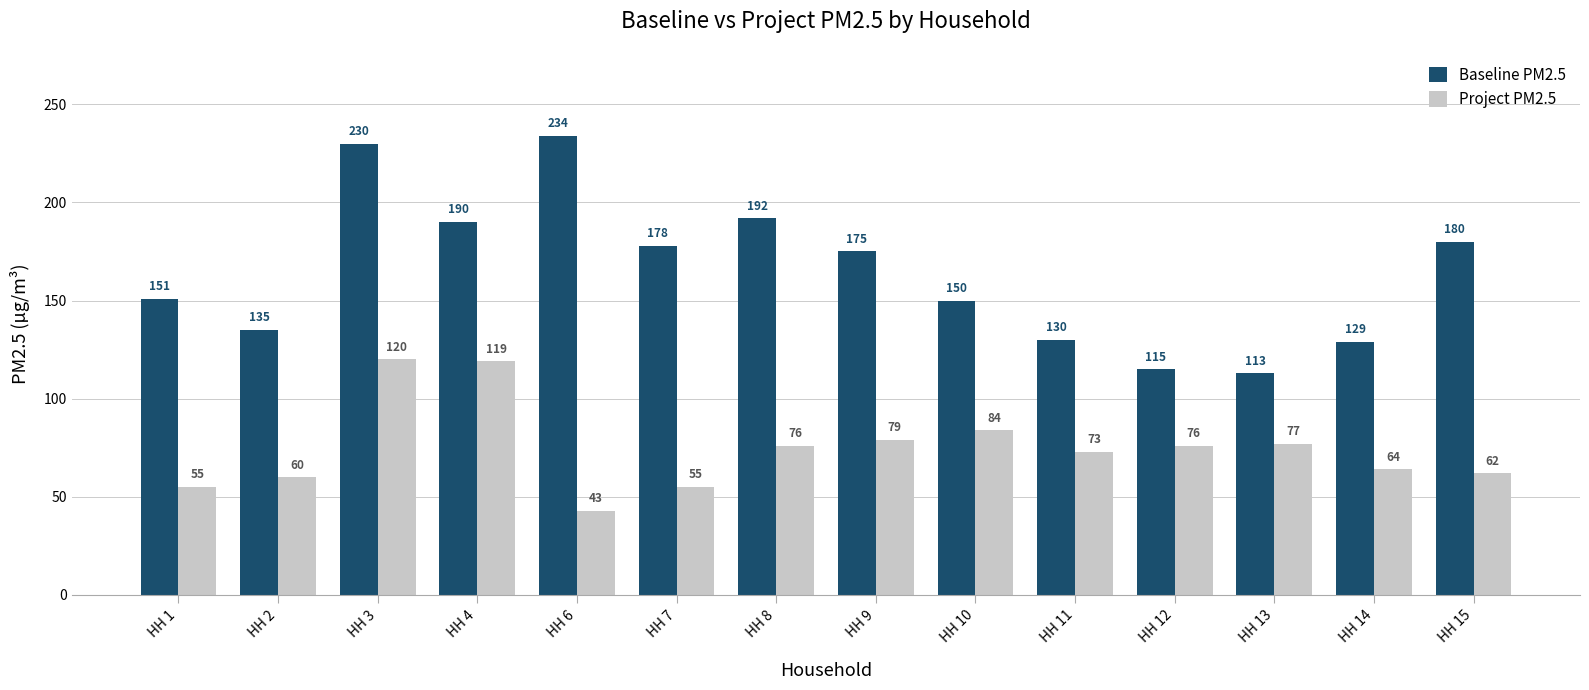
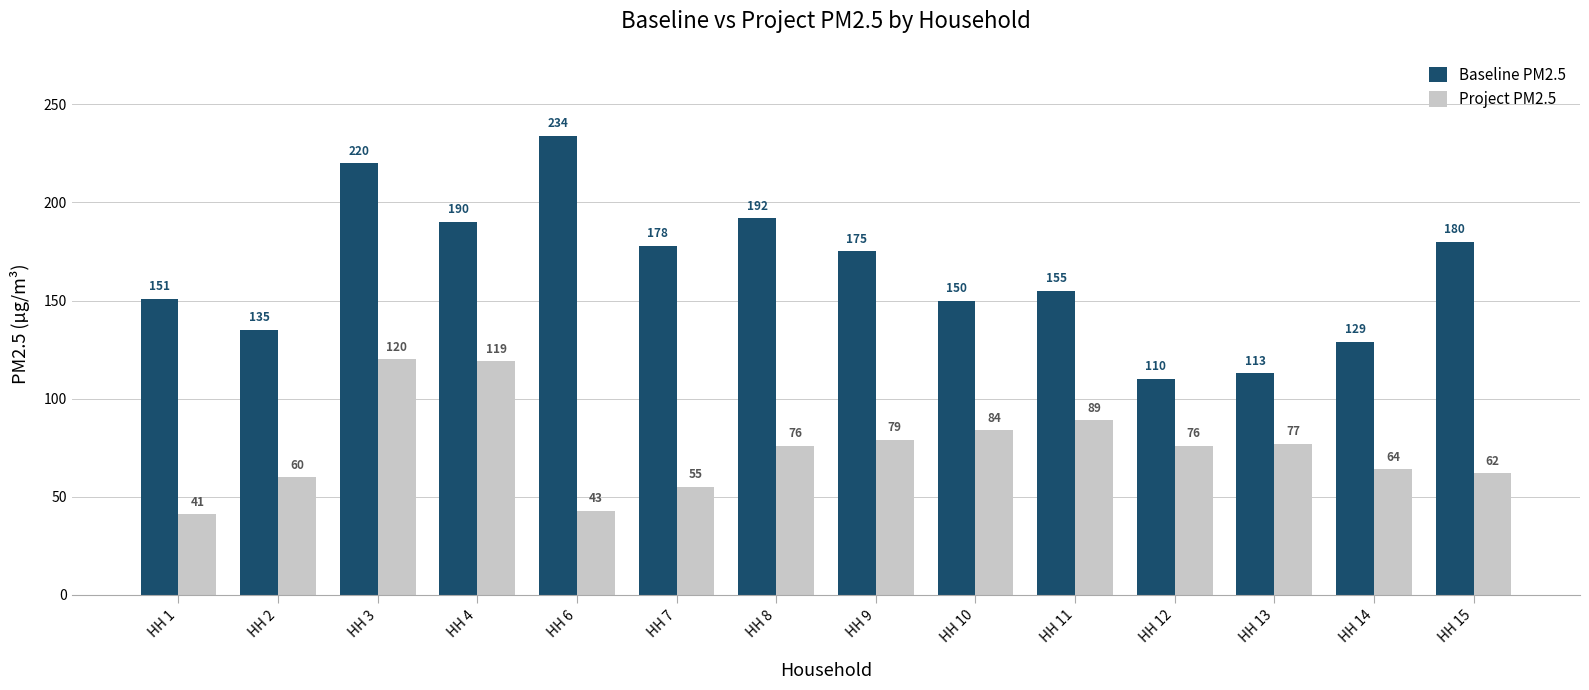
  {
    "Baseline PM2.5": {
      "HH 1": 151,
      "HH 2": 135,
-     "HH 3": 230,
+     "HH 3": 220,
      "HH 4": 190,
      "HH 6": 234,
      "HH 7": 178,
      "HH 8": 192,
      "HH 9": 175,
      "HH 10": 150,
-     "HH 11": 130,
-     "HH 12": 115,
+     "HH 11": 155,
+     "HH 12": 110,
      "HH 13": 113,
      "HH 14": 129,
      "HH 15": 180
    },
    "Project PM2.5": {
-     "HH 1": 55,
+     "HH 1": 41,
      "HH 2": 60,
      "HH 3": 120,
      "HH 4": 119,
      "HH 6": 43,
      "HH 7": 55,
      "HH 8": 76,
      "HH 9": 79,
      "HH 10": 84,
-     "HH 11": 73,
+     "HH 11": 89,
      "HH 12": 76,
      "HH 13": 77,
      "HH 14": 64,
      "HH 15": 62
    }
  }
